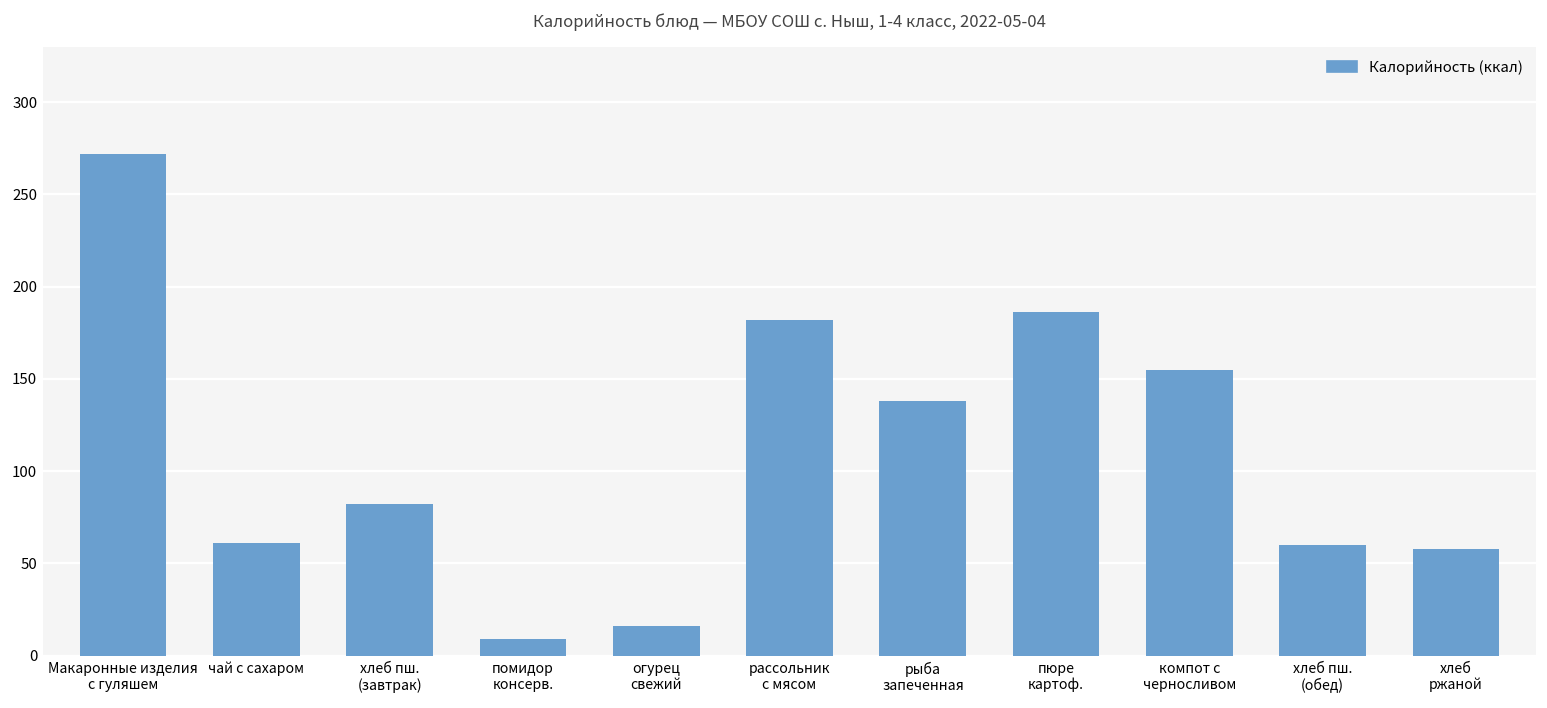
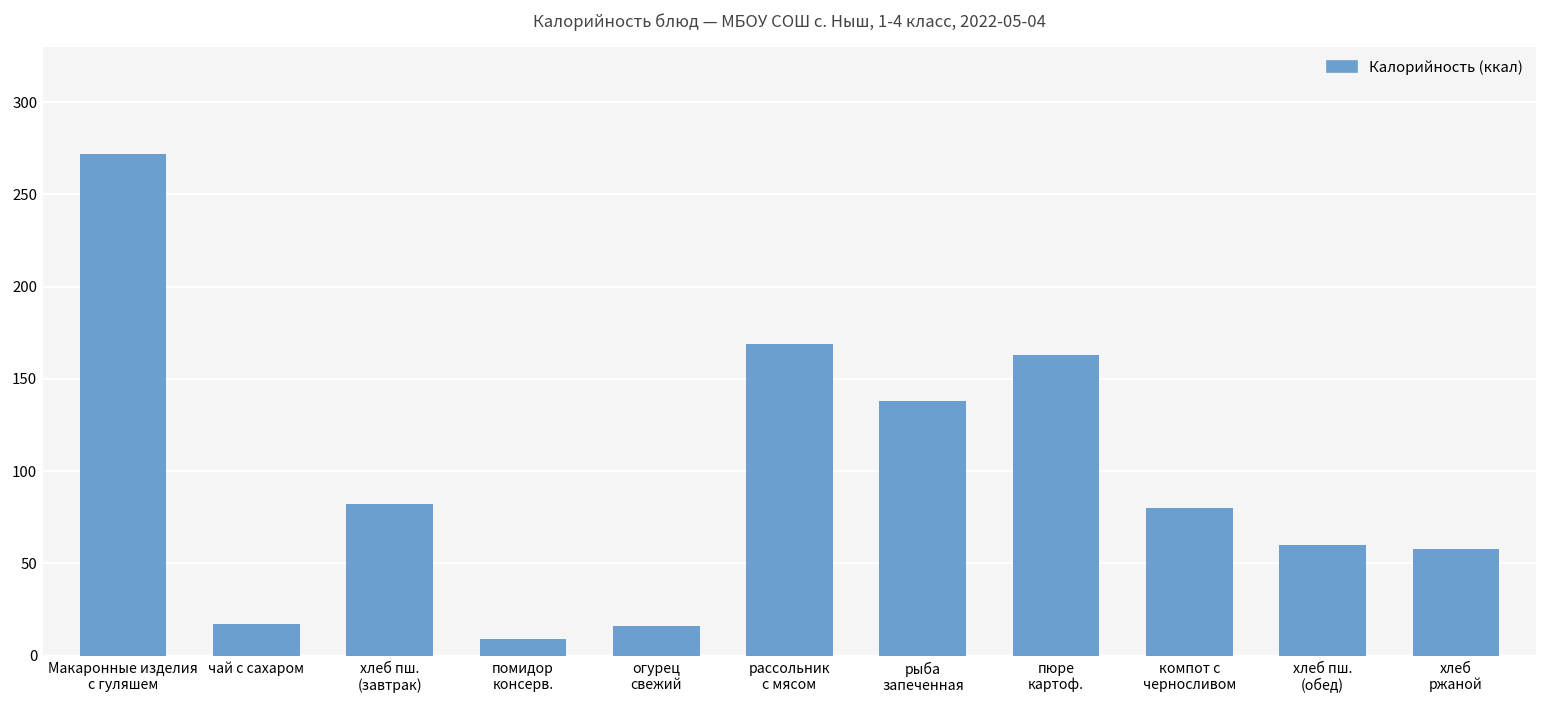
  {
    "Макаронные изделия с гуляшем": 272,
-   "чай с сахаром": 61,
+   "чай с сахаром": 17,
    "хлеб пш. (завтрак)": 82,
    "помидор консерв.": 9,
    "огурец свежий": 16,
-   "рассольник с мясом": 182,
+   "рассольник с мясом": 169,
    "рыба запеченная": 138,
-   "пюре картоф.": 186,
-   "компот с черносливом": 155,
+   "пюре картоф.": 163,
+   "компот с черносливом": 80,
    "хлеб пш. (обед)": 60,
    "хлеб ржаной": 58
  }
